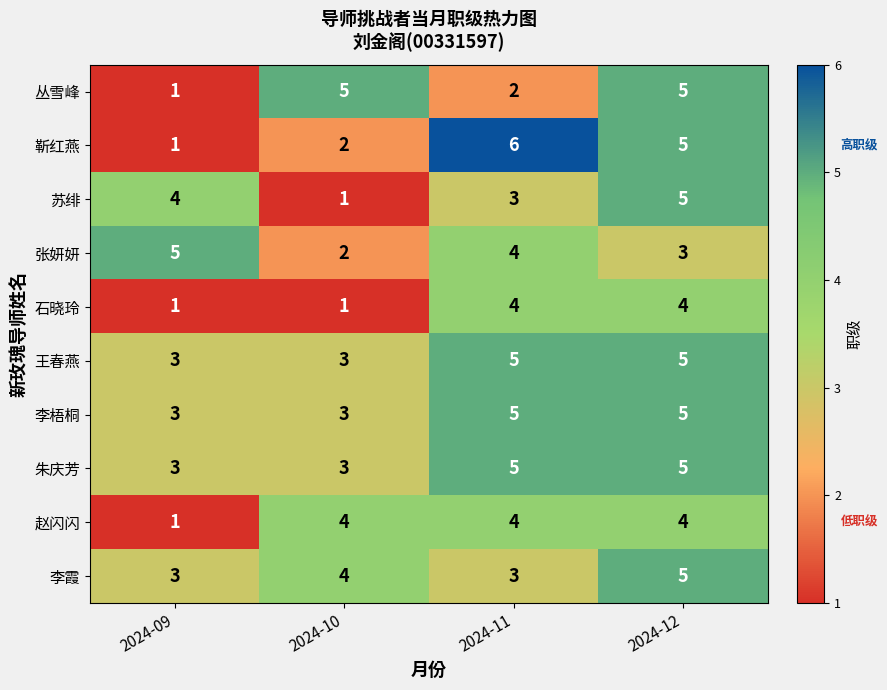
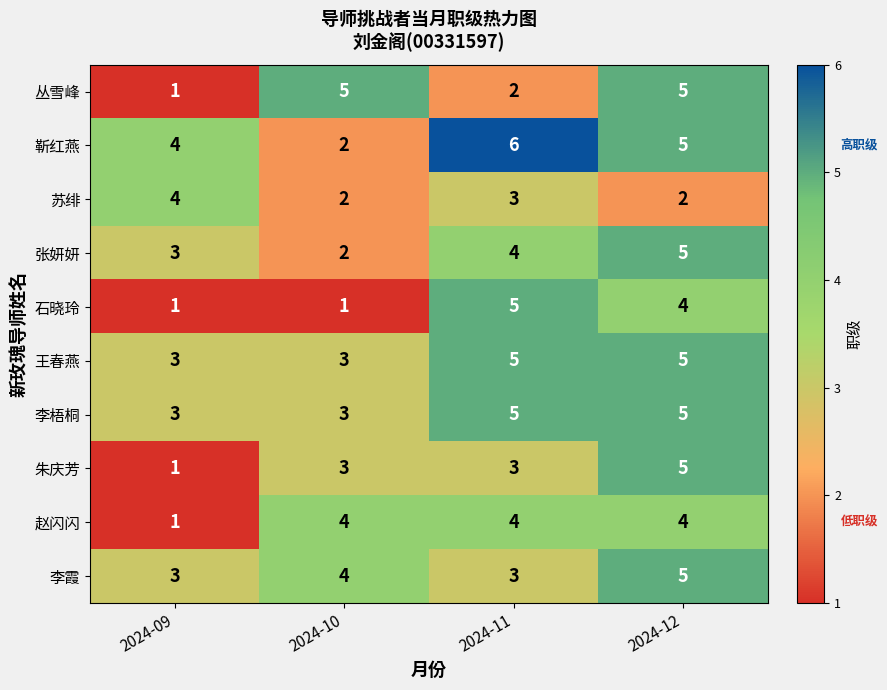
  {
    "丛雪峰": {
      "2024-09": 1,
      "2024-10": 5,
      "2024-11": 2,
      "2024-12": 5
    },
    "靳红燕": {
-     "2024-09": 1,
+     "2024-09": 4,
      "2024-10": 2,
      "2024-11": 6,
      "2024-12": 5
    },
    "苏绯": {
      "2024-09": 4,
-     "2024-10": 1,
+     "2024-10": 2,
      "2024-11": 3,
-     "2024-12": 5
+     "2024-12": 2
    },
    "张妍妍": {
-     "2024-09": 5,
+     "2024-09": 3,
      "2024-10": 2,
      "2024-11": 4,
-     "2024-12": 3
+     "2024-12": 5
    },
    "石晓玲": {
      "2024-09": 1,
      "2024-10": 1,
-     "2024-11": 4,
+     "2024-11": 5,
      "2024-12": 4
    },
    "王春燕": {
      "2024-09": 3,
      "2024-10": 3,
      "2024-11": 5,
      "2024-12": 5
    },
    "李梧桐": {
      "2024-09": 3,
      "2024-10": 3,
      "2024-11": 5,
      "2024-12": 5
    },
    "朱庆芳": {
-     "2024-09": 3,
+     "2024-09": 1,
      "2024-10": 3,
-     "2024-11": 5,
+     "2024-11": 3,
      "2024-12": 5
    },
    "赵闪闪": {
      "2024-09": 1,
      "2024-10": 4,
      "2024-11": 4,
      "2024-12": 4
    },
    "李霞": {
      "2024-09": 3,
      "2024-10": 4,
      "2024-11": 3,
      "2024-12": 5
    }
  }
